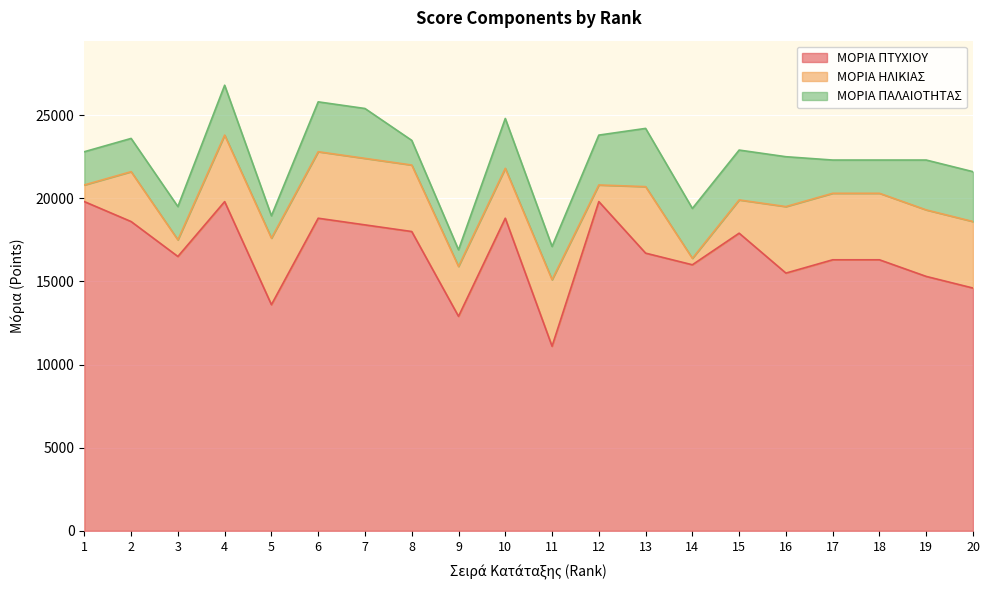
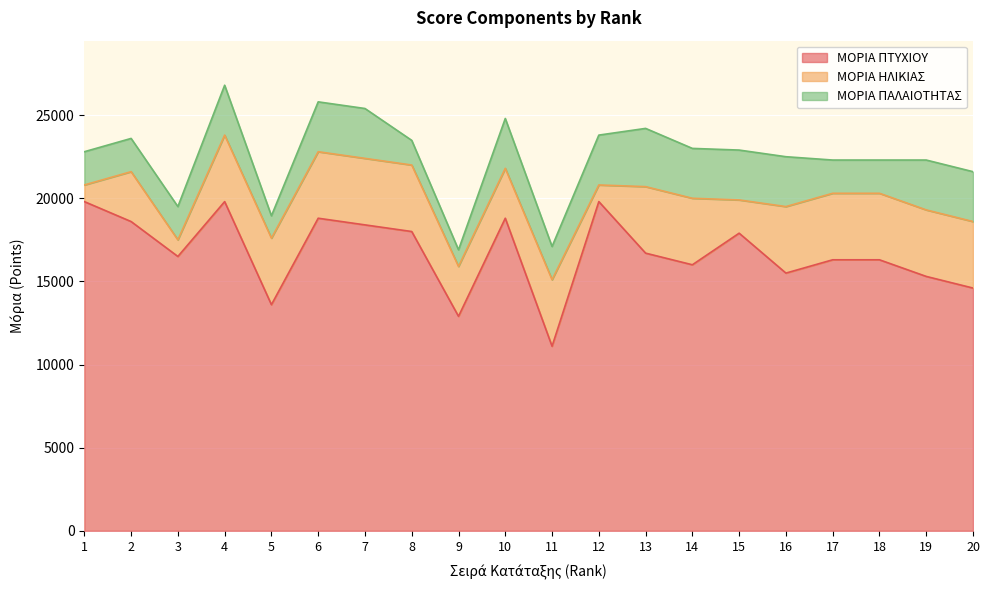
  {
    "ΜΟΡΙΑ ΠΤΥΧΙΟΥ": {
      "1": 19800,
      "2": 18600,
      "3": 16500,
      "4": 19800,
      "5": 13600,
      "6": 18800,
      "7": 18400,
      "8": 18000,
      "9": 12900,
      "10": 18800,
      "11": 11100,
      "12": 19800,
      "13": 16700,
      "14": 16000,
      "15": 17900,
      "16": 15500,
      "17": 16300,
      "18": 16300,
      "19": 15300,
      "20": 14600
    },
    "ΜΟΡΙΑ ΗΛΙΚΙΑΣ": {
      "1": 1000,
      "2": 3000,
      "3": 1000,
      "4": 4000,
      "5": 4000,
      "6": 4000,
      "7": 4000,
      "8": 4000,
      "9": 3000,
      "10": 3000,
      "11": 4000,
      "12": 1000,
      "13": 4000,
-     "14": 400,
+     "14": 4000,
      "15": 2000,
      "16": 4000,
      "17": 4000,
      "18": 4000,
      "19": 4000,
      "20": 4000
    },
    "ΜΟΡΙΑ ΠΑΛΑΙΟΤΗΤΑΣ": {
      "1": 2000,
      "2": 2000,
      "3": 2000,
      "4": 3000,
      "5": 1300,
      "6": 3000,
      "7": 3000,
      "8": 1500,
      "9": 1000,
      "10": 3000,
      "11": 2000,
      "12": 3000,
      "13": 3500,
      "14": 3000,
      "15": 3000,
      "16": 3000,
      "17": 2000,
      "18": 2000,
      "19": 3000,
      "20": 3000
    }
  }
